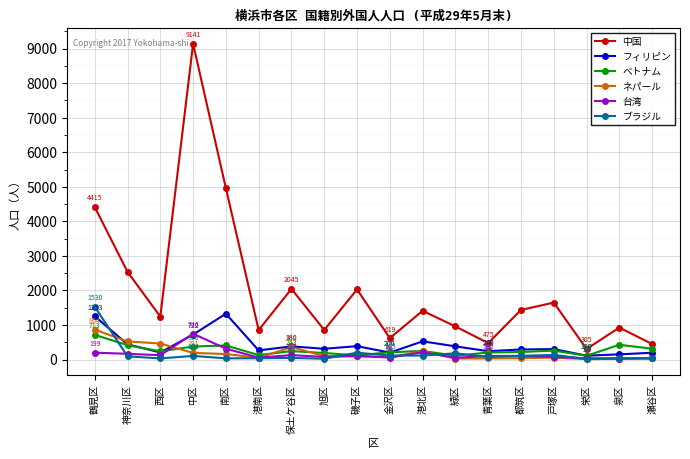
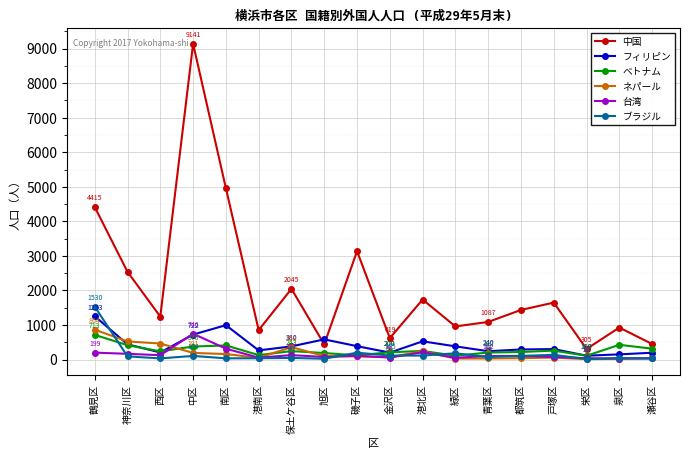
  {
    "中国": {
      "鶴見区": 4415,
      "中区": 9141,
      "保土ケ谷区": 2045,
-     "旭区": 900,
-     "磯子区": 2000,
+     "旭区": 400,
+     "磯子区": 3100,
      "金沢区": 619,
-     "港北区": 1400,
-     "青葉区": 475
+     "港北区": 1700,
+     "青葉区": 1087
    },
    "フィリピン": {
-     "南区": 1300,
+     "南区": 1000,
      "港南区": 300,
-     "旭区": 300,
+     "旭区": 600,
      "磯子区": 400,
      "港北区": 500,
      "緑区": 400,
      "都筑区": 300,
      "泉区": 100,
      "瀬谷区": 200
    },
    "ベトナム": {
      "南区": 400,
      "旭区": 200,
      "都筑区": 200,
      "泉区": 400,
      "瀬谷区": 300
    },
    "ネパール": {
      "神奈川区": 500,
      "西区": 500,
      "南区": 200
    },
    "台湾": {
      "鶴見区": 199
    },
    "ブラジル": {
      "鶴見区": 1530
    }
  }
